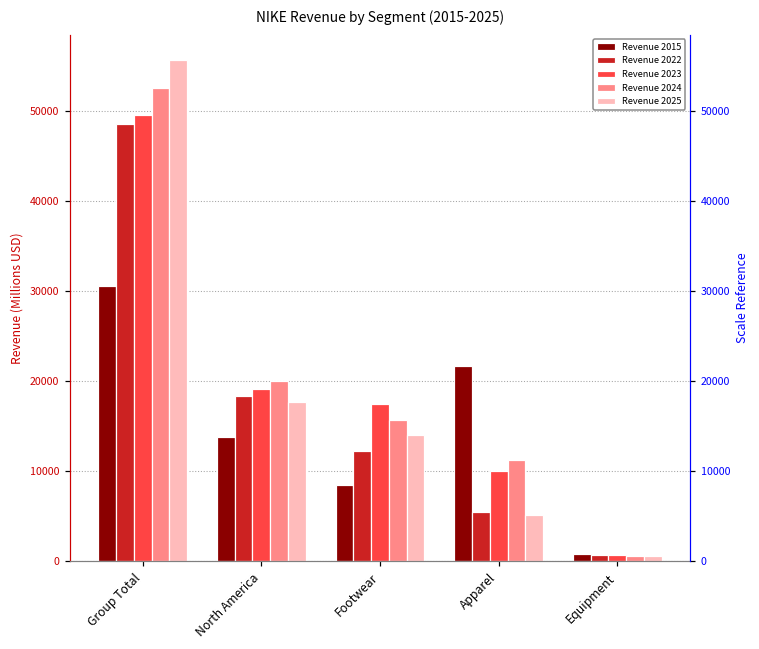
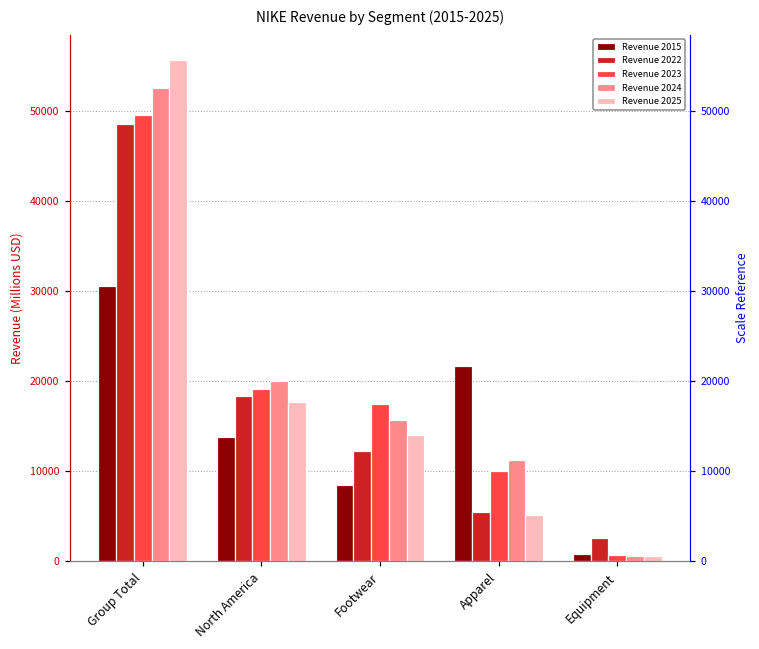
  {
    "Revenue 2015": {
      "Group Total": 31000,
      "North America": 14000,
      "Footwear": 9000,
      "Apparel": 22000,
      "Equipment": 1000
    },
    "Revenue 2022": {
      "Group Total": 48000,
      "North America": 18000,
      "Footwear": 12000,
      "Apparel": 5000,
-     "Equipment": 1000
+     "Equipment": 3000
    },
    "Revenue 2023": {
      "Group Total": 50000,
      "North America": 19000,
      "Footwear": 17000,
      "Apparel": 10000,
      "Equipment": 1000
    },
    "Revenue 2024": {
      "Group Total": 53000,
      "North America": 20000,
      "Footwear": 16000,
      "Apparel": 11000,
      "Equipment": 1000
    },
    "Revenue 2025": {
      "Group Total": 56000,
      "North America": 18000,
      "Footwear": 14000,
      "Apparel": 5000,
      "Equipment": 1000
    }
  }
